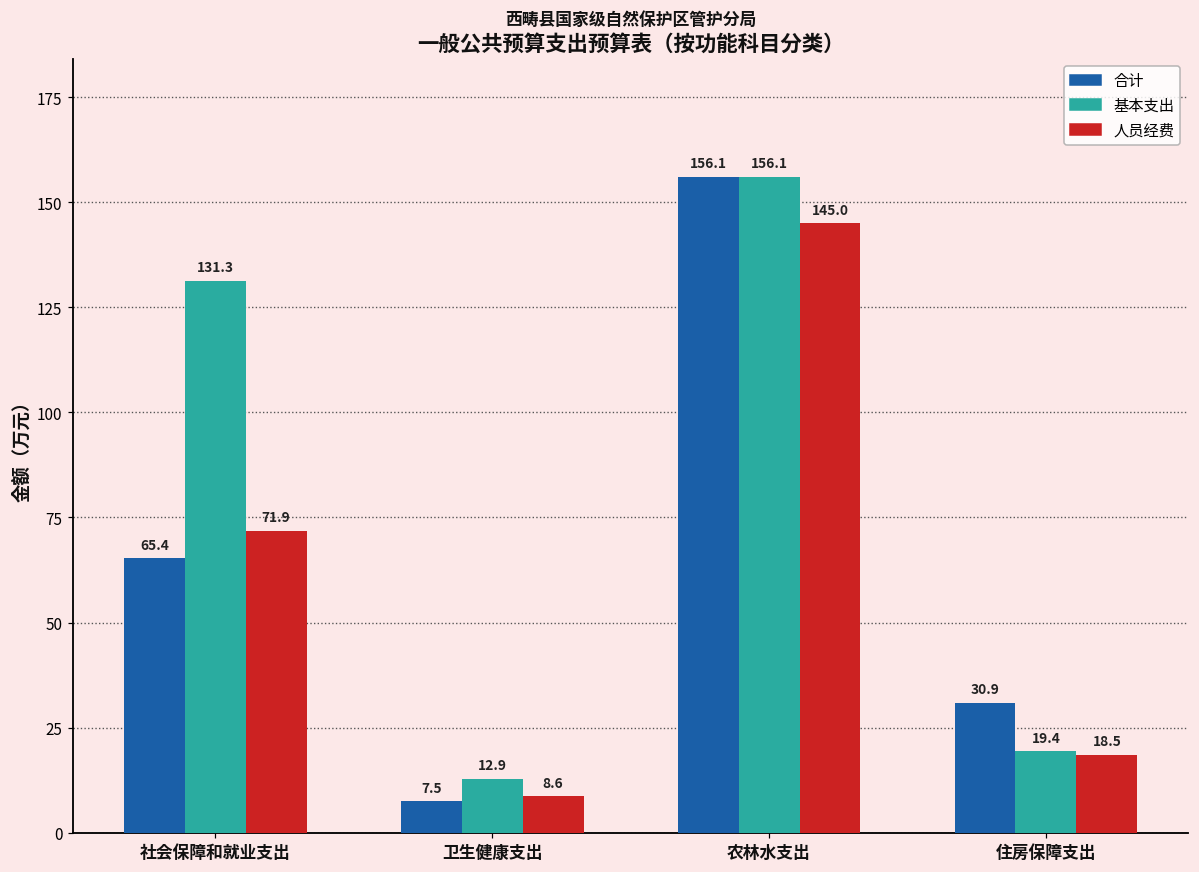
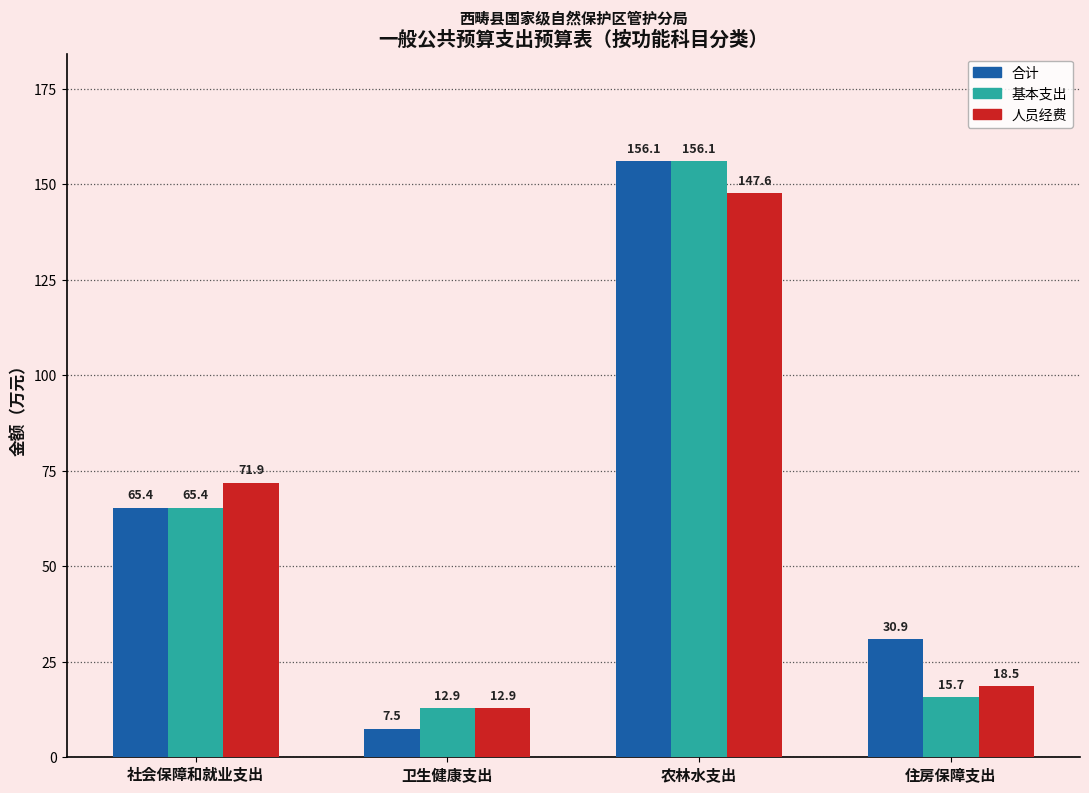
  {
    "合计": {
      "社会保障和就业支出": 65.4,
      "卫生健康支出": 7.5,
      "农林水支出": 156.1,
      "住房保障支出": 30.9
    },
    "基本支出": {
-     "社会保障和就业支出": 131.3,
+     "社会保障和就业支出": 65.4,
      "卫生健康支出": 12.9,
      "农林水支出": 156.1,
-     "住房保障支出": 19.4
+     "住房保障支出": 15.7
    },
    "人员经费": {
      "社会保障和就业支出": 71.9,
-     "卫生健康支出": 8.6,
-     "农林水支出": 145.0,
+     "卫生健康支出": 12.9,
+     "农林水支出": 147.6,
      "住房保障支出": 18.5
    }
  }
